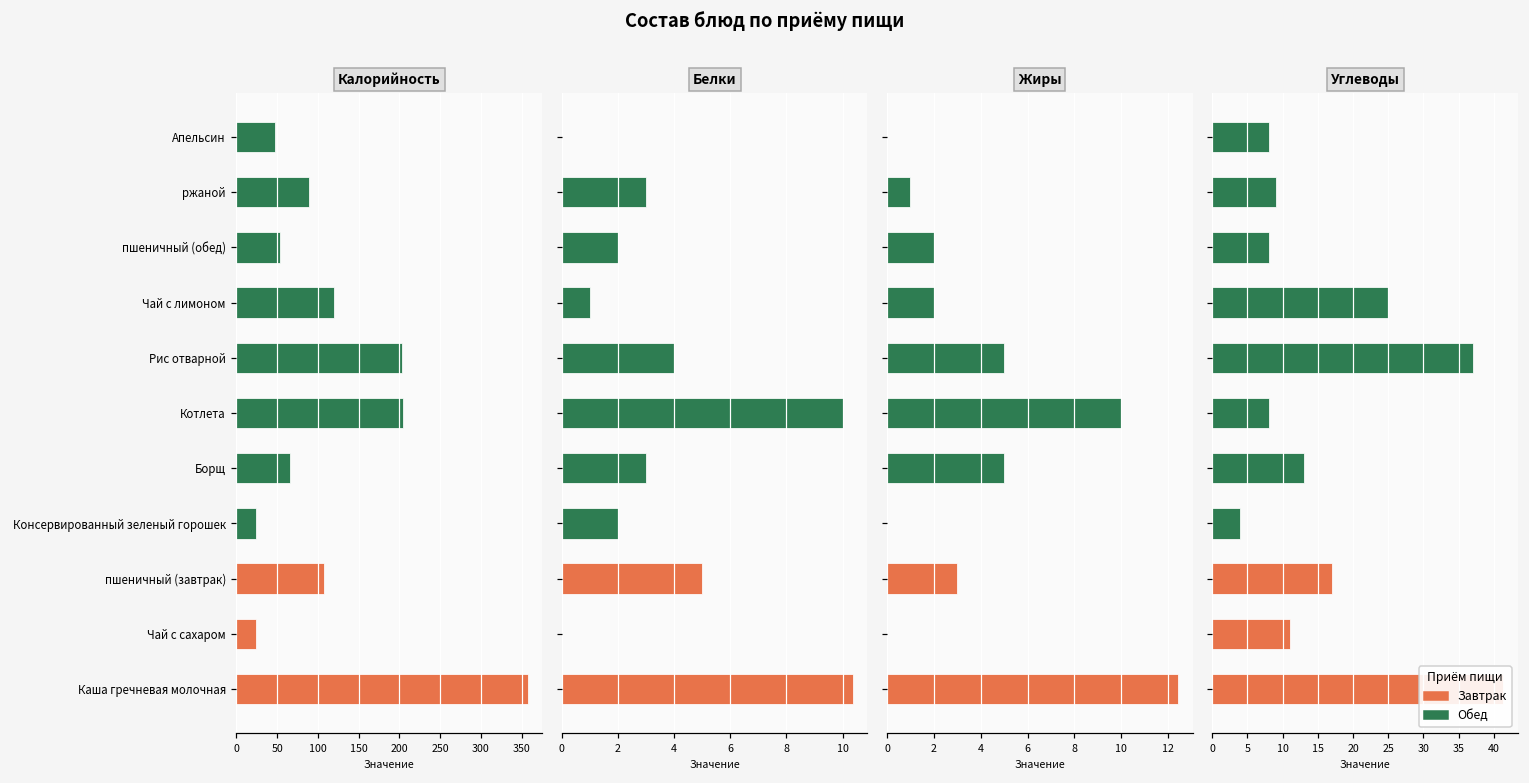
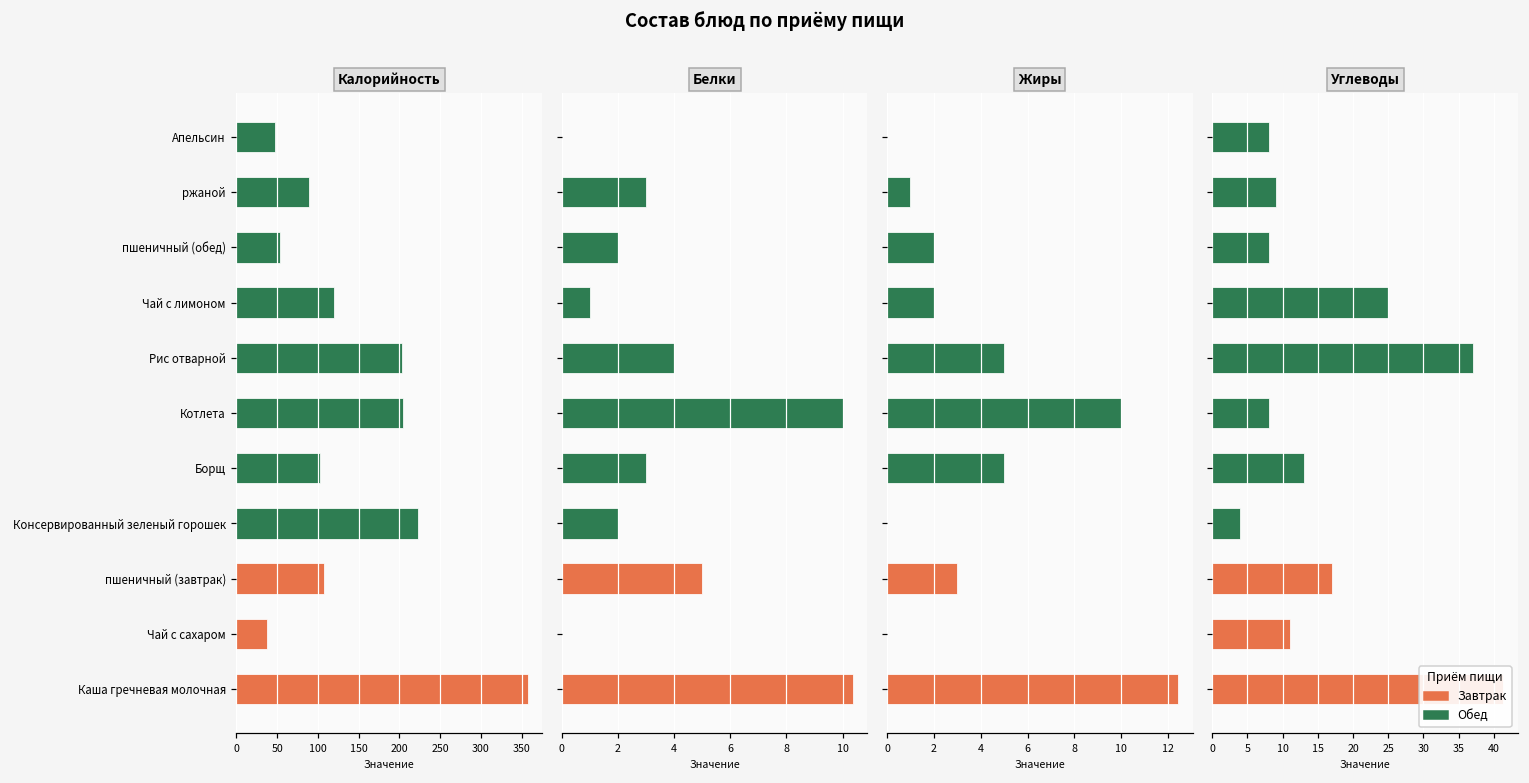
  {
    "Калорийность": {
      "Апельсин": 50,
      "ржаной": 90,
      "пшеничный (обед)": 50,
      "Чай с лимоном": 120,
      "Рис отварной": 200,
      "Котлета": 200,
-     "Борщ": 70,
-     "Консервированный зеленый горошек": 20,
+     "Борщ": 100,
+     "Консервированный зеленый горошек": 220,
      "пшеничный (завтрак)": 110,
-     "Чай с сахаром": 20,
+     "Чай с сахаром": 40,
      "Каша гречневая молочная": 360
    }
  }
